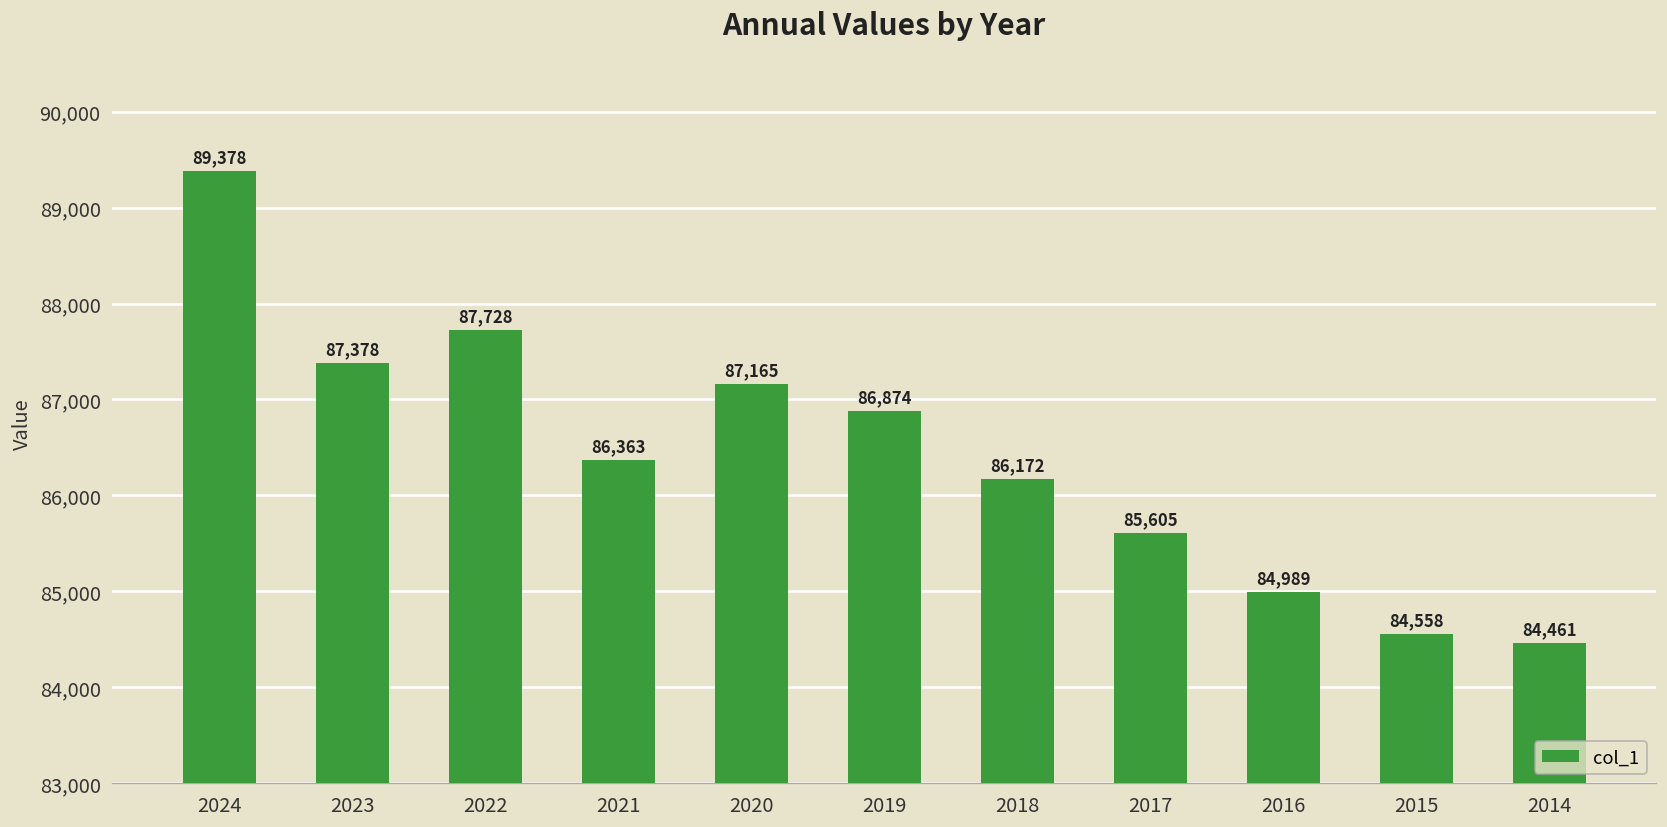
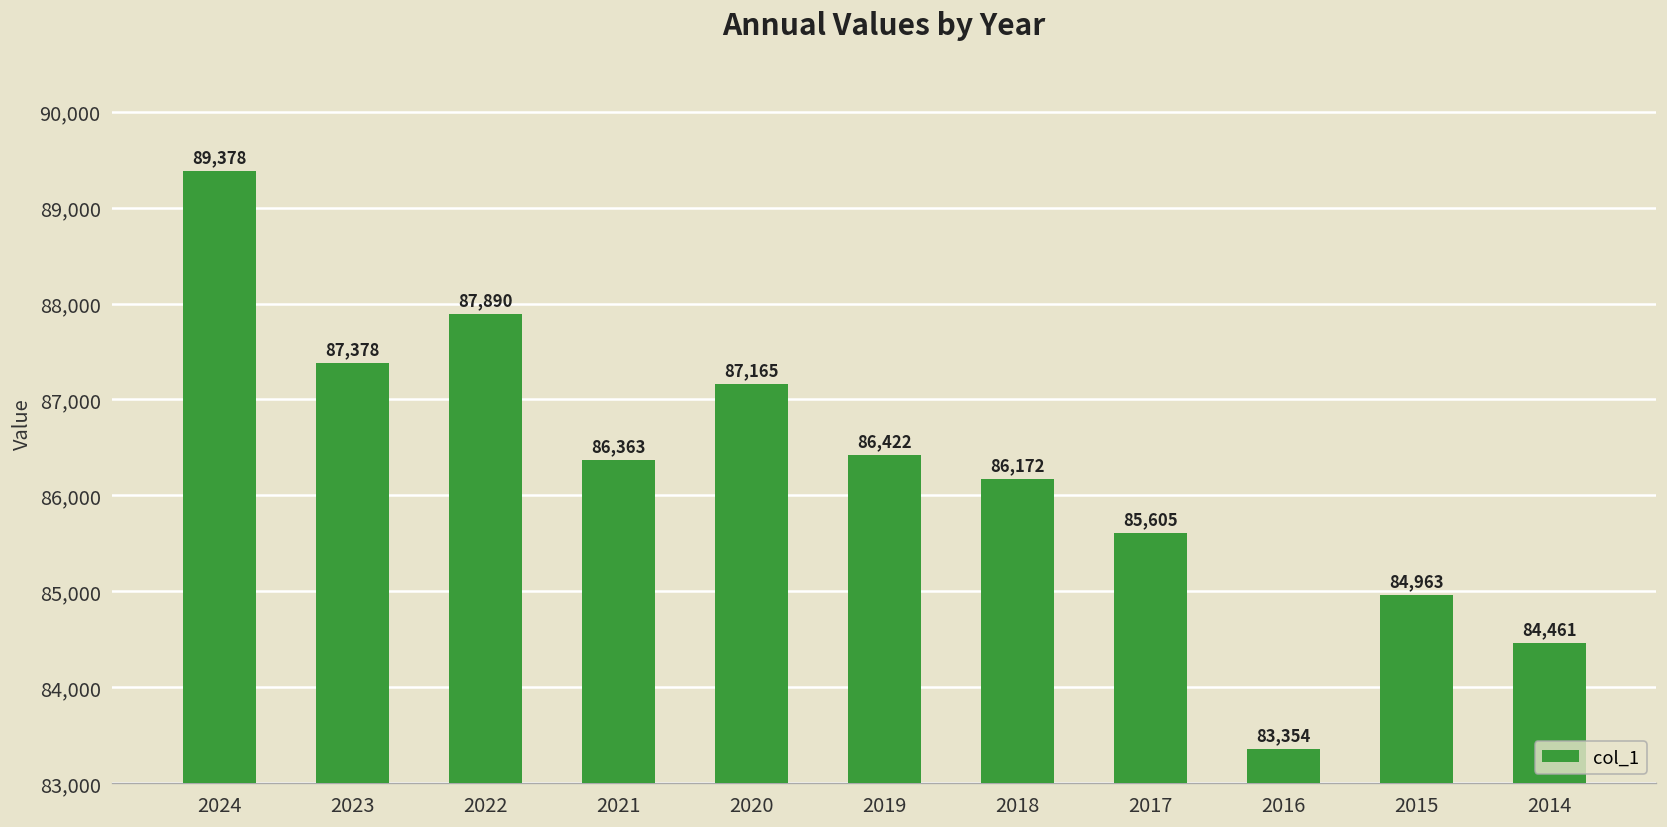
  {
    "2024": "89,378",
    "2023": "87,378",
-   "2022": "87,728",
+   "2022": "87,890",
    "2021": "86,363",
    "2020": "87,165",
-   "2019": "86,874",
+   "2019": "86,422",
    "2018": "86,172",
    "2017": "85,605",
-   "2016": "84,989",
-   "2015": "84,558",
+   "2016": "83,354",
+   "2015": "84,963",
    "2014": "84,461"
  }
